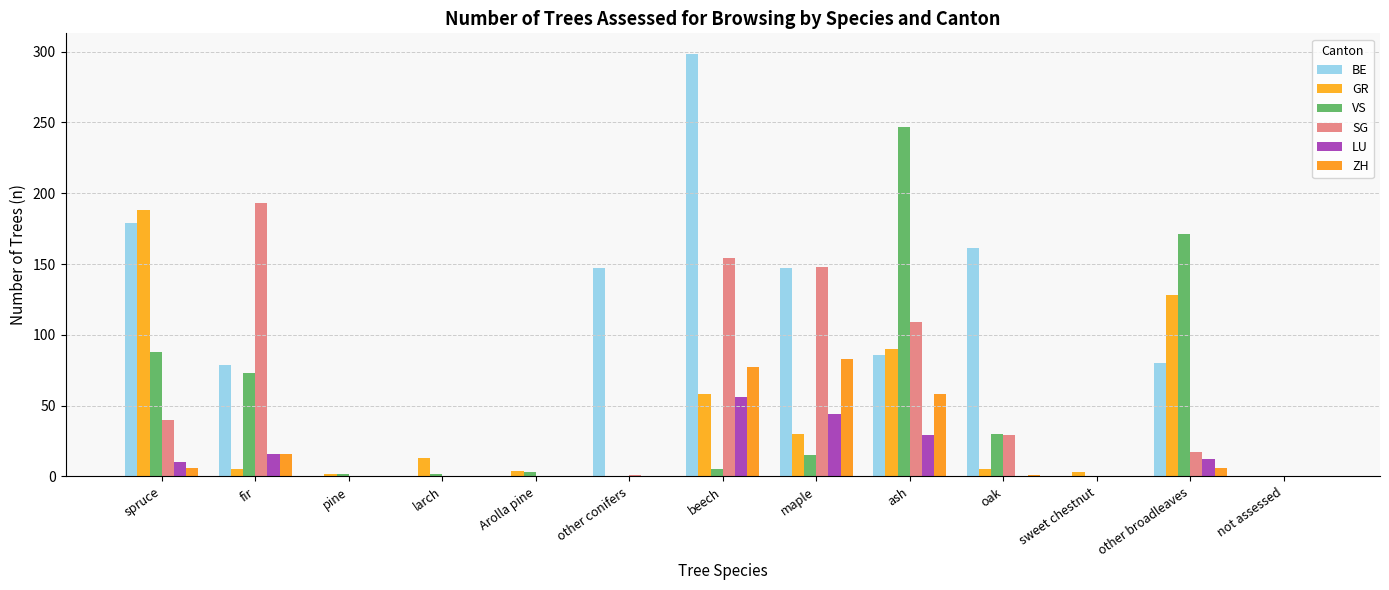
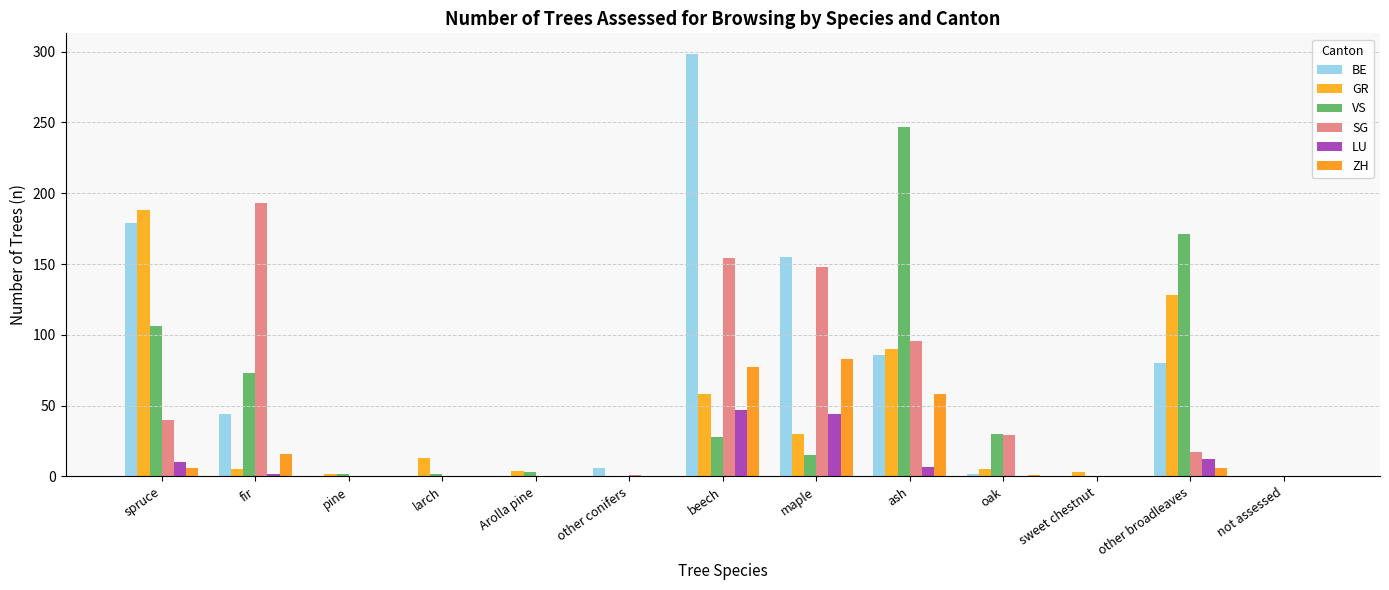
  {
    "BE": {
      "spruce": 179,
-     "fir": 79,
+     "fir": 44,
      "pine": 0,
      "larch": 0,
      "Arolla pine": 0,
-     "other conifers": 147,
+     "other conifers": 6,
      "beech": 298,
-     "maple": 147,
+     "maple": 155,
      "ash": 86,
-     "oak": 161,
+     "oak": 2,
      "sweet chestnut": 0,
      "other broadleaves": 80,
      "not assessed": 0
    },
    "VS": {
-     "spruce": 88,
+     "spruce": 106,
      "fir": 73,
      "pine": 2,
      "larch": 2,
      "Arolla pine": 3,
      "other conifers": 0,
-     "beech": 5,
+     "beech": 28,
      "maple": 15,
      "ash": 247,
      "oak": 30,
      "sweet chestnut": 0,
      "other broadleaves": 171,
      "not assessed": 0
    },
    "SG": {
      "spruce": 40,
      "fir": 193,
      "pine": 0,
      "larch": 0,
      "Arolla pine": 0,
      "beech": 154,
      "maple": 148,
-     "ash": 109,
+     "ash": 96,
      "oak": 29,
      "sweet chestnut": 0,
      "other broadleaves": 17,
      "not assessed": 0
    },
    "LU": {
      "spruce": 10,
-     "fir": 16,
+     "fir": 2,
      "pine": 0,
      "larch": 0,
      "Arolla pine": 0,
      "other conifers": 0,
-     "beech": 56,
+     "beech": 47,
      "maple": 44,
-     "ash": 29,
+     "ash": 7,
      "oak": 0,
      "sweet chestnut": 0,
      "other broadleaves": 12,
      "not assessed": 0
    }
  }
